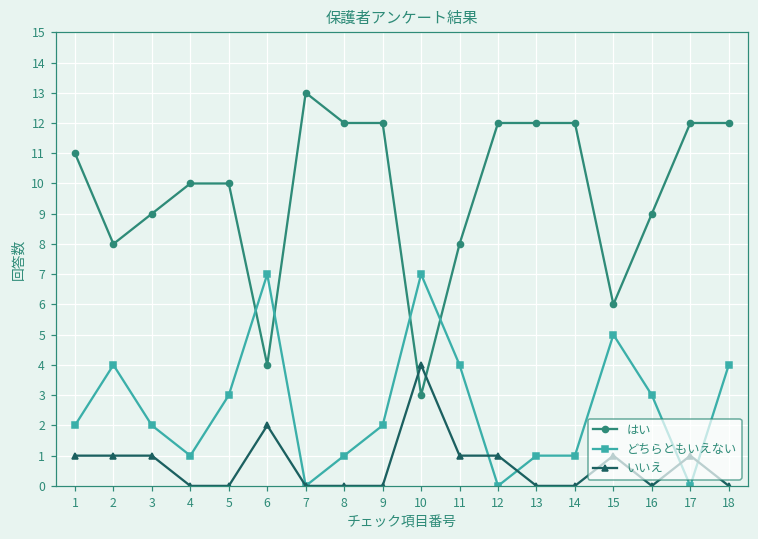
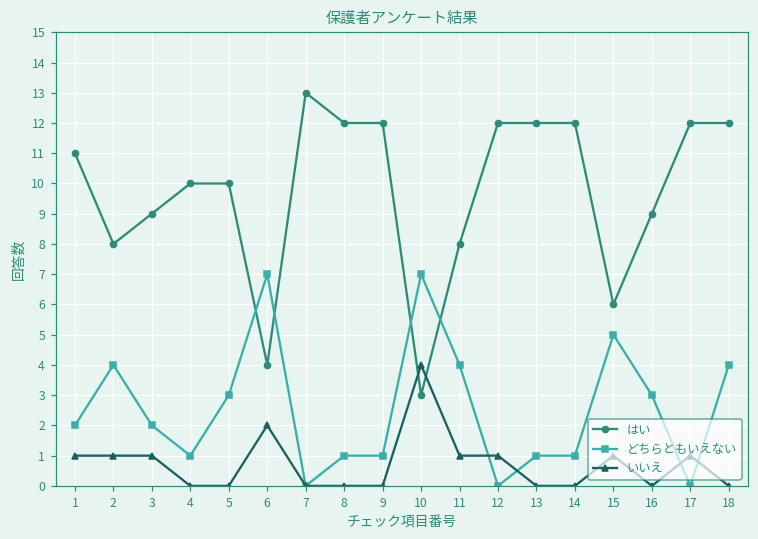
  {
    "どちらともいえない": {
      "1": 2,
      "2": 4,
      "3": 2,
      "4": 1,
      "5": 3,
      "6": 7,
      "8": 1,
-     "9": 2,
+     "9": 1,
      "10": 7,
      "11": 4,
      "12": 0,
      "13": 1,
      "14": 1,
      "15": 5,
      "16": 3,
      "17": 0,
      "18": 4
    }
  }
